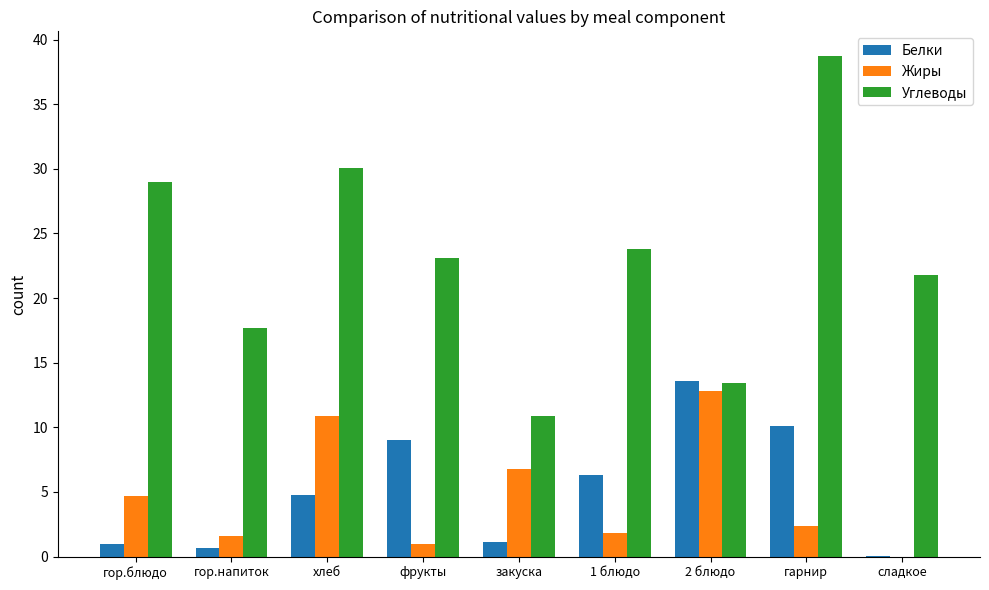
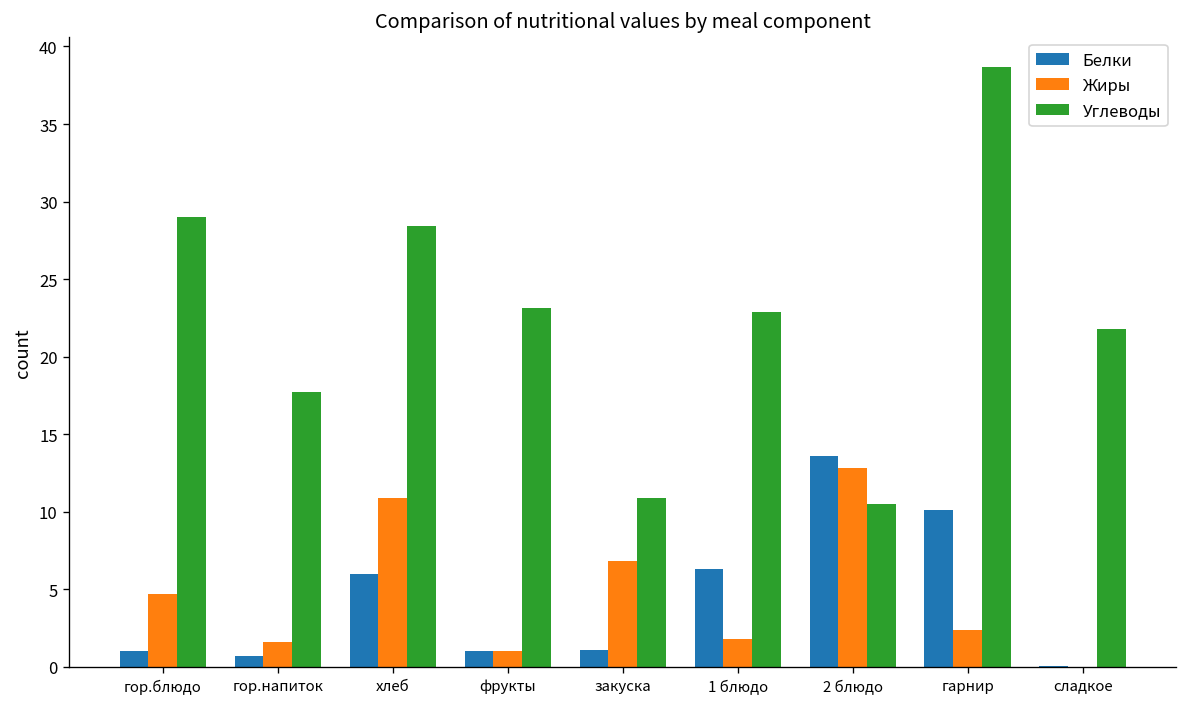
  {
    "Белки": {
      "гор.блюдо": 1.0,
      "гор.напиток": 0.7,
-     "хлеб": 4.8,
-     "фрукты": 9,
+     "хлеб": 6.0,
+     "фрукты": 1,
      "закуска": 1.1,
      "1 блюдо": 6.3,
      "2 блюдо": 13.6,
      "гарнир": 10.1
    },
    "Жиры": {
      "гор.блюдо": 4.7,
      "гор.напиток": 1.6,
      "хлеб": 10.9,
      "фрукты": 1.0,
      "закуска": 6.8,
      "1 блюдо": 1.8,
      "2 блюдо": 12.8,
      "гарнир": 2.4,
      "сладкое": 0.0
    },
    "Углеводы": {
      "гор.блюдо": 29.0,
      "гор.напиток": 17.7,
-     "хлеб": 30.1,
+     "хлеб": 28.4,
      "фрукты": 23.1,
      "закуска": 10.9,
-     "1 блюдо": 23.8,
-     "2 блюдо": 13.4,
+     "1 блюдо": 22.9,
+     "2 блюдо": 10.5,
      "гарнир": 38.7,
      "сладкое": 21.8
    }
  }
